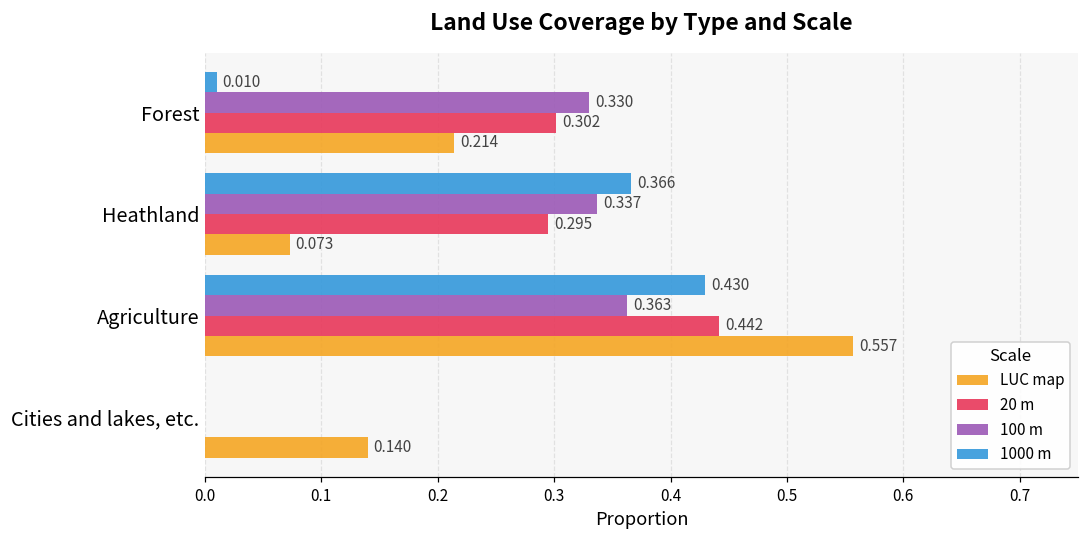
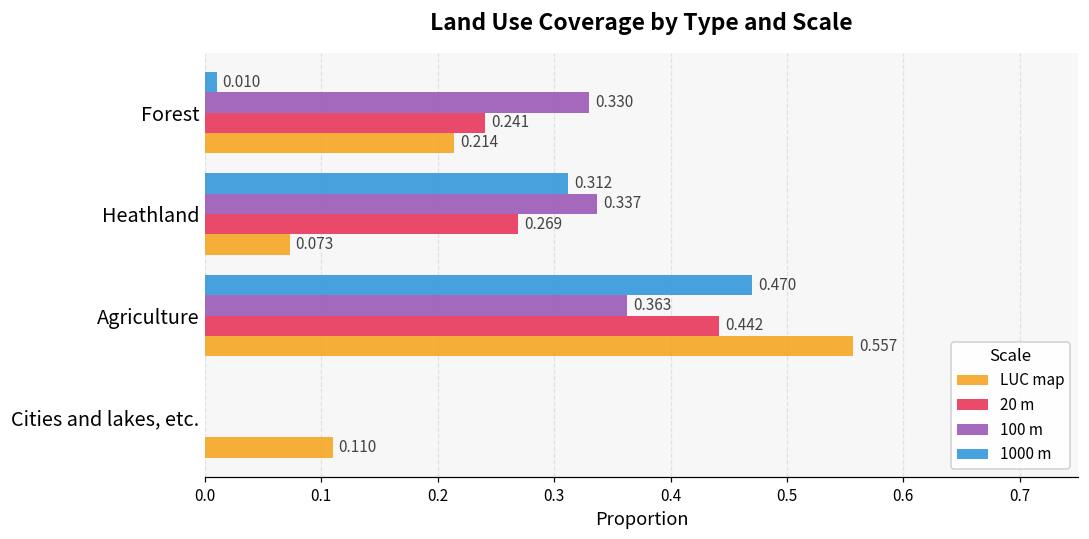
  {
    "LUC map": {
      "Forest": 0.214,
      "Heathland": 0.073,
      "Agriculture": 0.557,
-     "Cities and lakes, etc.": 0.140
+     "Cities and lakes, etc.": 0.110
    },
    "20 m": {
-     "Forest": 0.302,
-     "Heathland": 0.295,
+     "Forest": 0.241,
+     "Heathland": 0.269,
      "Agriculture": 0.442
    },
    "100 m": {
      "Forest": 0.330,
      "Heathland": 0.337,
      "Agriculture": 0.363
    },
    "1000 m": {
      "Forest": 0.010,
-     "Heathland": 0.366,
-     "Agriculture": 0.430
+     "Heathland": 0.312,
+     "Agriculture": 0.470
    }
  }
